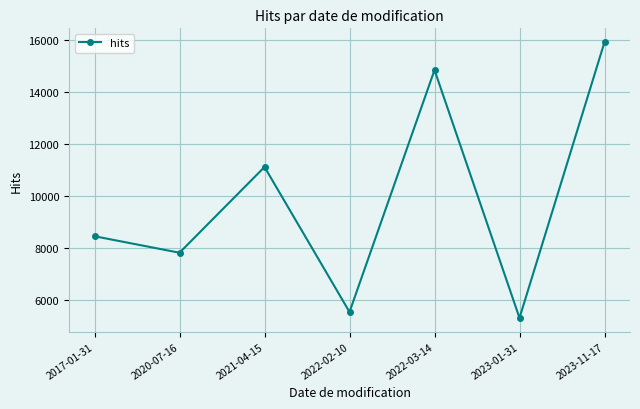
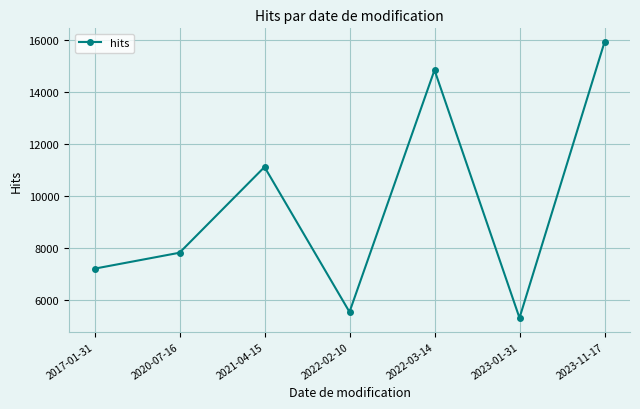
  {
-   "2017-01-31": 8400,
+   "2017-01-31": 7200,
    "2020-07-16": 7800,
    "2021-04-15": 11100,
    "2022-02-10": 5500,
    "2022-03-14": 14800,
    "2023-01-31": 5300,
    "2023-11-17": 15900
  }
